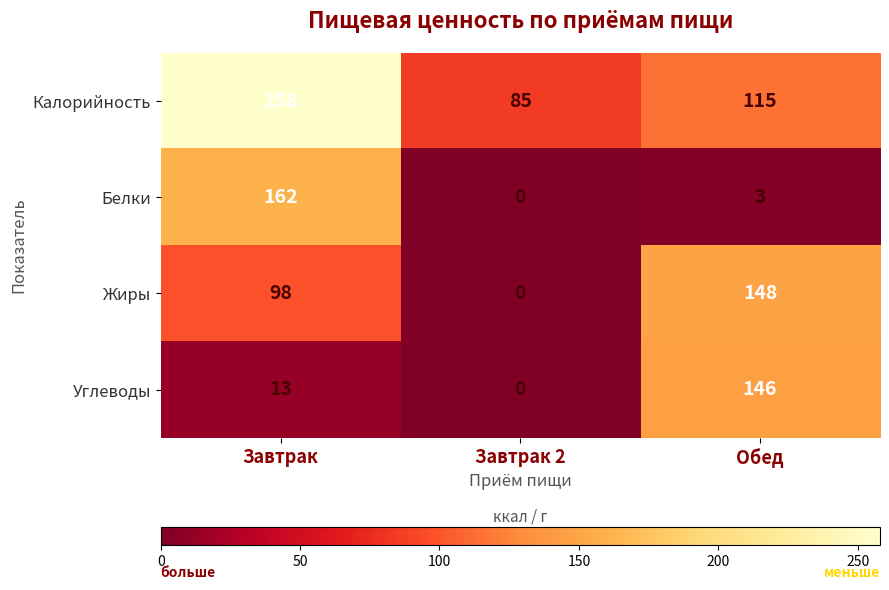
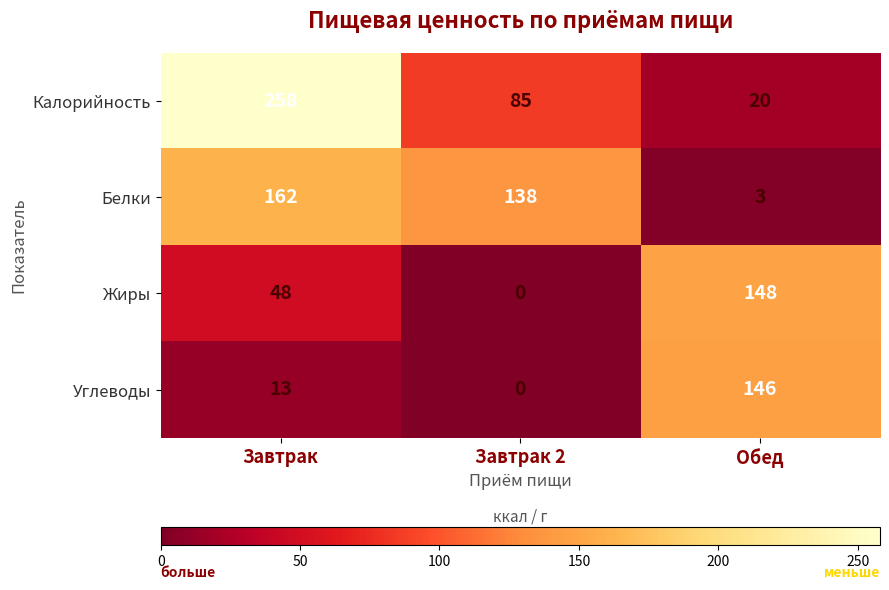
  {
    "Калорийность": {
      "Завтрак": 258,
      "Завтрак 2": 85,
-     "Обед": 115
+     "Обед": 20
    },
    "Белки": {
      "Завтрак": 162,
-     "Завтрак 2": 0,
+     "Завтрак 2": 138,
      "Обед": 3
    },
    "Жиры": {
-     "Завтрак": 98,
+     "Завтрак": 48,
      "Завтрак 2": 0,
      "Обед": 148
    },
    "Углеводы": {
      "Завтрак": 13,
      "Завтрак 2": 0,
      "Обед": 146
    }
  }
